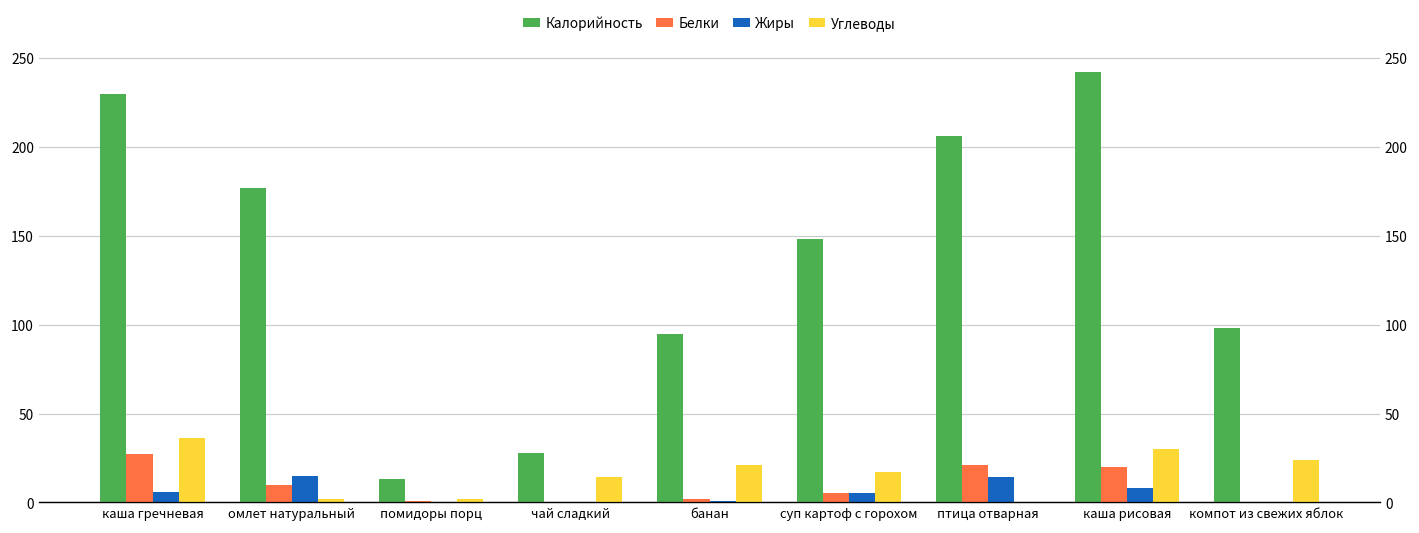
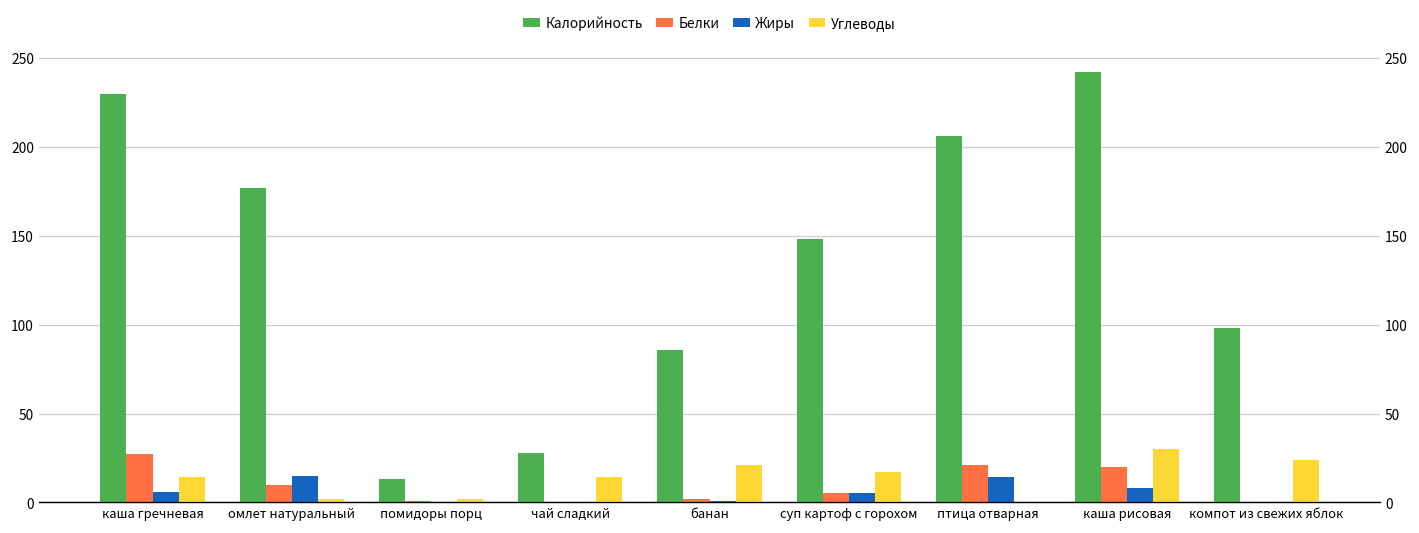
  {
    "Калорийность": {
      "каша гречневая": 230,
      "омлет натуральный": 177,
      "помидоры порц": 13,
      "чай сладкий": 28,
-     "банан": 95,
+     "банан": 86,
      "суп картоф с горохом": 148,
      "птица отварная": 206,
      "каша рисовая": 242,
      "компот из свежих яблок": 98
    },
    "Белки": {
      "каша гречневая": 27,
      "омлет натуральный": 10,
      "чай сладкий": 0,
      "банан": 2,
      "суп картоф с горохом": 5,
      "птица отварная": 21,
      "каша рисовая": 20,
      "компот из свежих яблок": 0
    },
    "Жиры": {
      "каша гречневая": 6,
      "омлет натуральный": 15,
      "помидоры порц": 0,
      "чай сладкий": 0,
      "суп картоф с горохом": 5,
      "птица отварная": 14,
      "каша рисовая": 8,
      "компот из свежих яблок": 0
    },
    "Углеводы": {
-     "каша гречневая": 36,
+     "каша гречневая": 14,
      "омлет натуральный": 2,
      "помидоры порц": 2,
      "чай сладкий": 14,
      "банан": 21,
      "суп картоф с горохом": 17,
      "птица отварная": 0,
      "каша рисовая": 30,
      "компот из свежих яблок": 24
    }
  }
